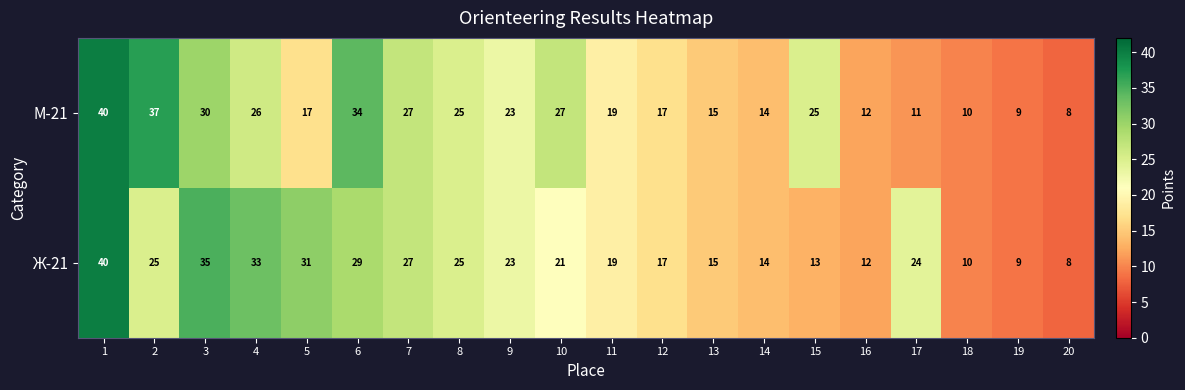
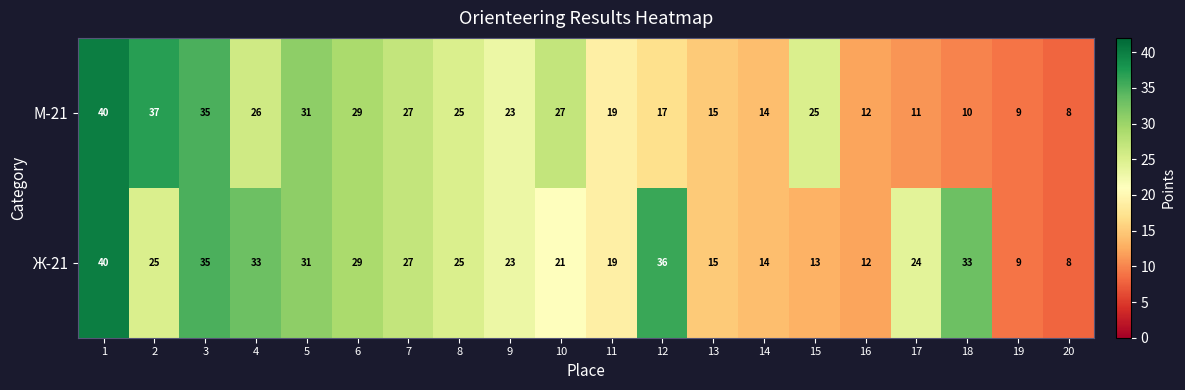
  {
    "М-21": {
      "1": 40,
      "2": 37,
-     "3": 30,
+     "3": 35,
      "4": 26,
-     "5": 17,
-     "6": 34,
+     "5": 31,
+     "6": 29,
      "7": 27,
      "8": 25,
      "9": 23,
      "10": 27,
      "11": 19,
      "12": 17,
      "13": 15,
      "14": 14,
      "15": 25,
      "16": 12,
      "17": 11,
      "18": 10,
      "19": 9,
      "20": 8
    },
    "Ж-21": {
      "1": 40,
      "2": 25,
      "3": 35,
      "4": 33,
      "5": 31,
      "6": 29,
      "7": 27,
      "8": 25,
      "9": 23,
      "10": 21,
      "11": 19,
-     "12": 17,
+     "12": 36,
      "13": 15,
      "14": 14,
      "15": 13,
      "16": 12,
      "17": 24,
-     "18": 10,
+     "18": 33,
      "19": 9,
      "20": 8
    }
  }
